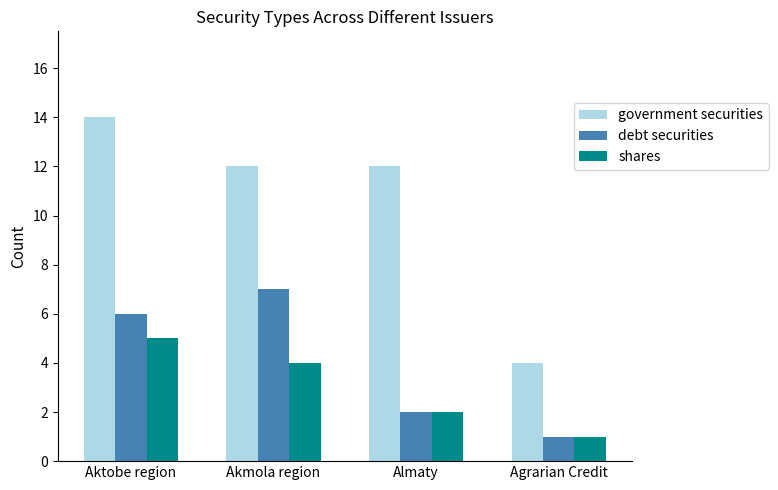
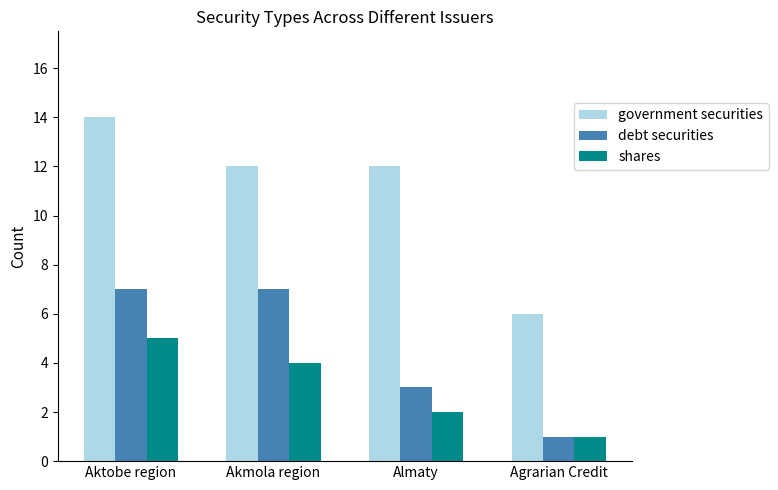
  {
    "government securities": {
      "Aktobe region": 14,
      "Akmola region": 12,
      "Almaty": 12,
-     "Agrarian Credit": 4
+     "Agrarian Credit": 6
    },
    "debt securities": {
-     "Aktobe region": 6,
+     "Aktobe region": 7,
      "Akmola region": 7,
-     "Almaty": 2,
+     "Almaty": 3,
      "Agrarian Credit": 1
    },
    "shares": {
      "Aktobe region": 5,
      "Akmola region": 4,
      "Almaty": 2,
      "Agrarian Credit": 1
    }
  }
